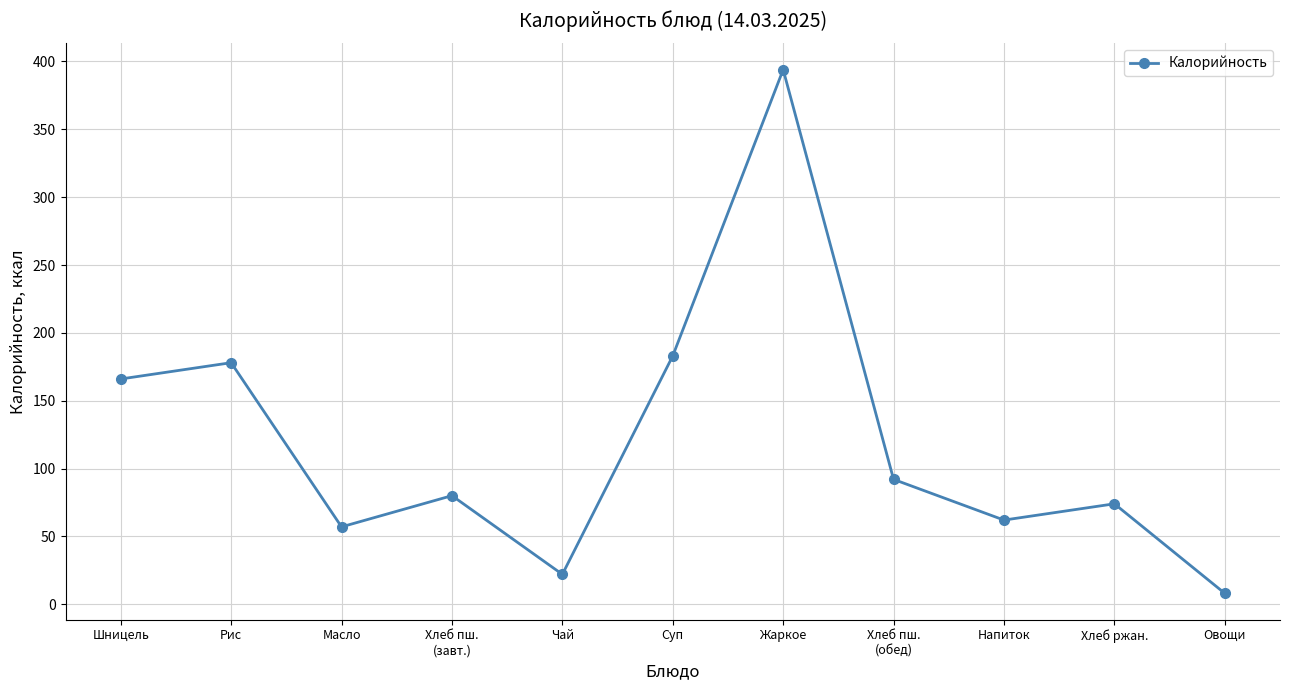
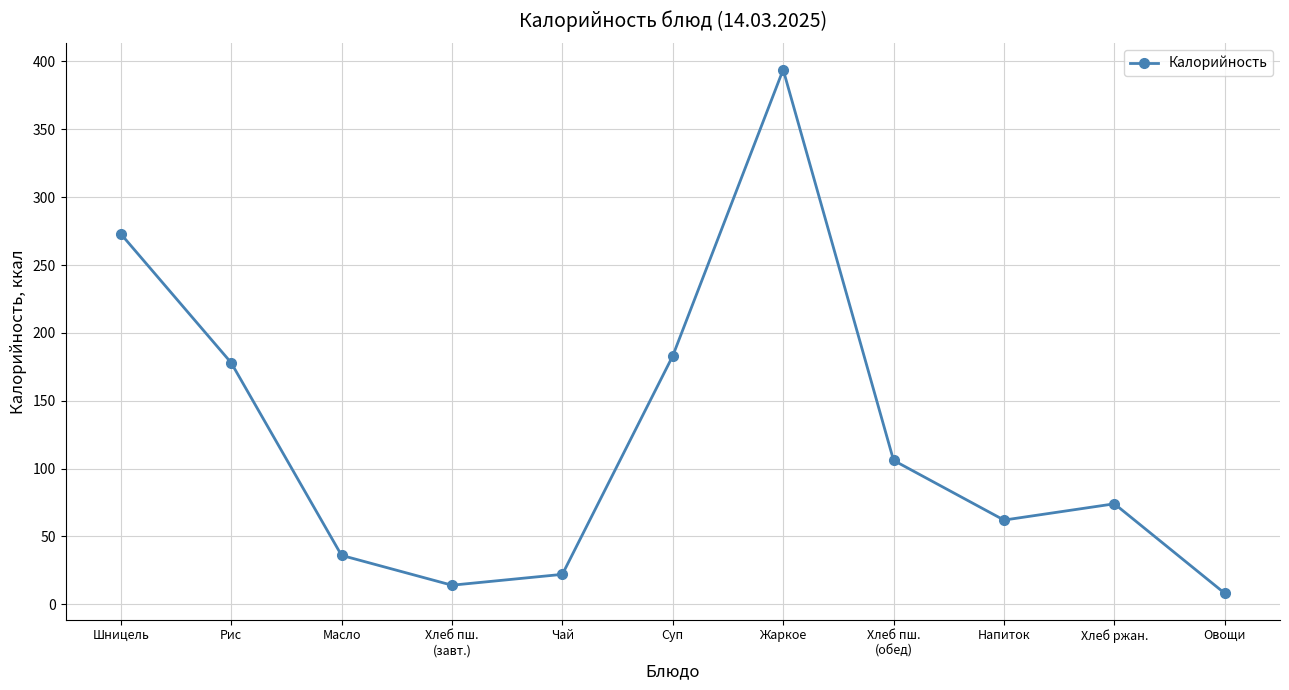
  {
-   "Шницель": 166,
+   "Шницель": 273,
    "Рис": 178,
-   "Масло": 57,
-   "Хлеб пш. (завт.)": 80,
+   "Масло": 36,
+   "Хлеб пш. (завт.)": 14,
    "Чай": 22,
    "Суп": 183,
    "Жаркое": 394,
-   "Хлеб пш. (обед)": 92,
+   "Хлеб пш. (обед)": 106,
    "Напиток": 62,
    "Хлеб ржан.": 74,
    "Овощи": 8
  }
